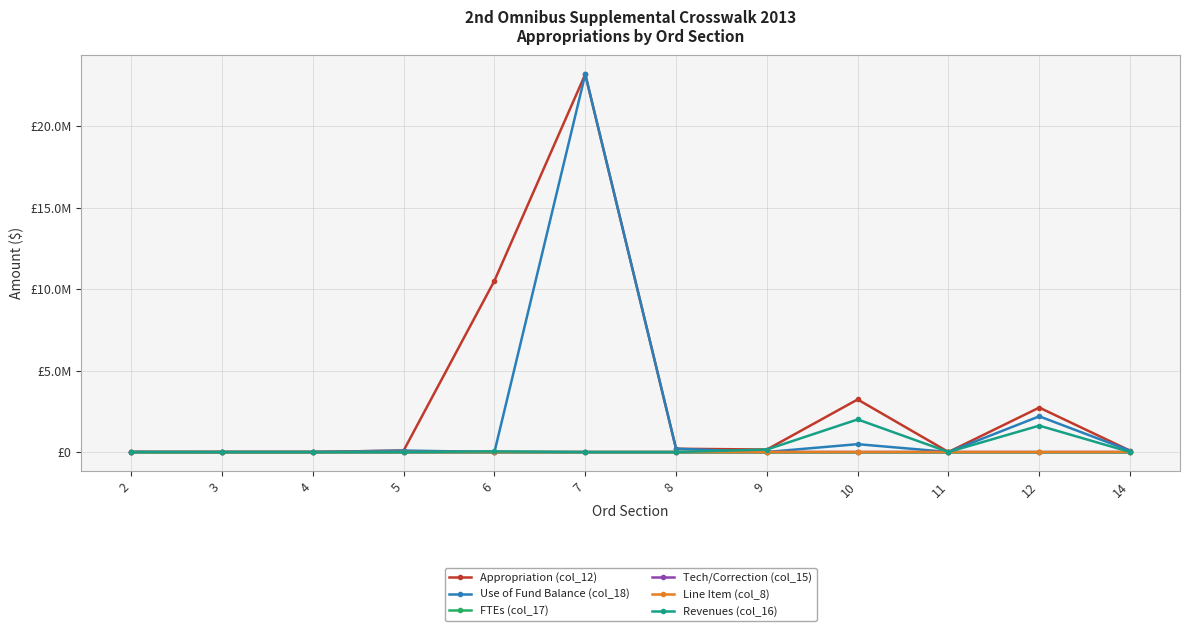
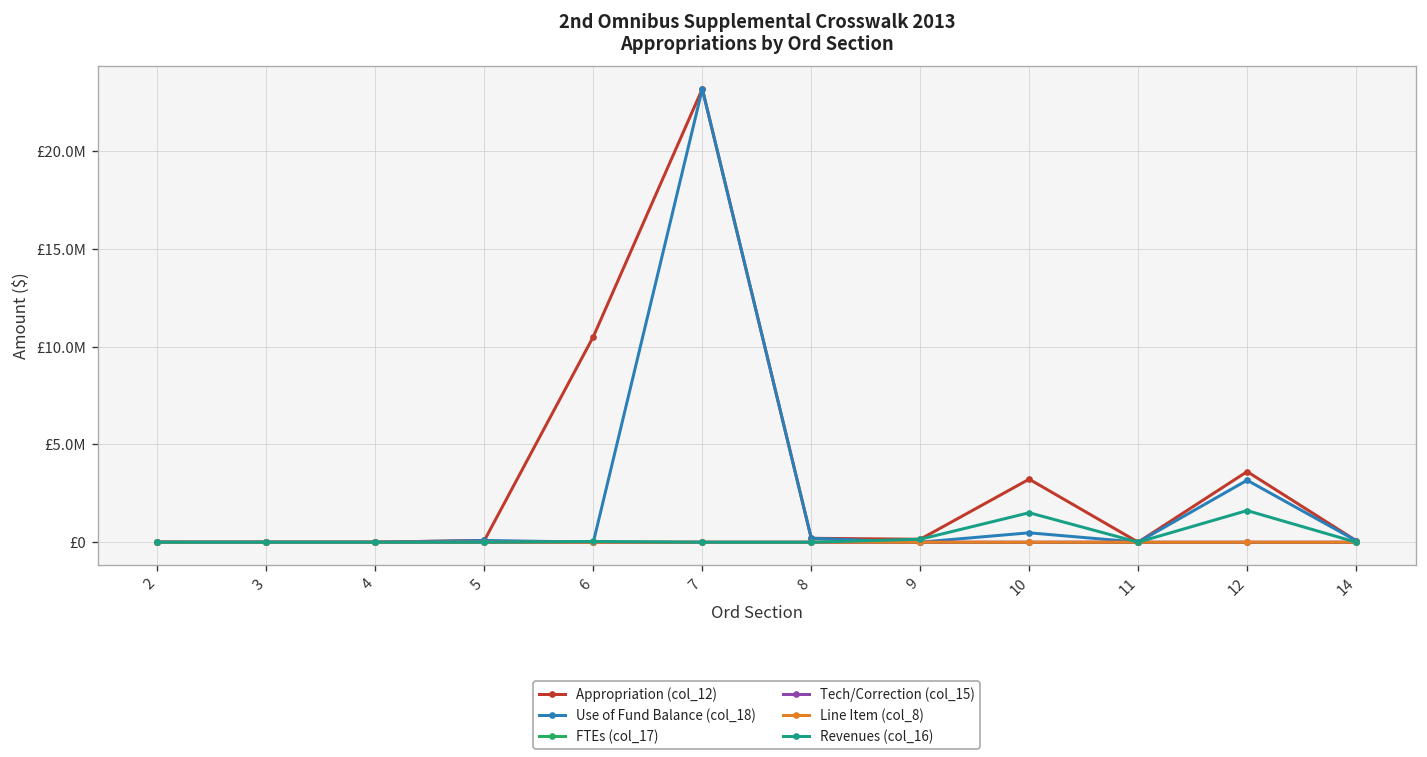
  {
    "Appropriation (col_12)": {
      "6": "£10500000",
      "10": "£3200000",
-     "12": "£2700000"
+     "12": "£3600000"
    },
    "Use of Fund Balance (col_18)": {
      "10": "£500000",
-     "12": "£2200000"
+     "12": "£3200000"
    },
    "Line Item (col_8)": {
      "10": "£0",
      "12": "£0"
    },
    "Revenues (col_16)": {
-     "10": "£2000000",
+     "10": "£1500000",
      "12": "£1600000"
    }
  }
